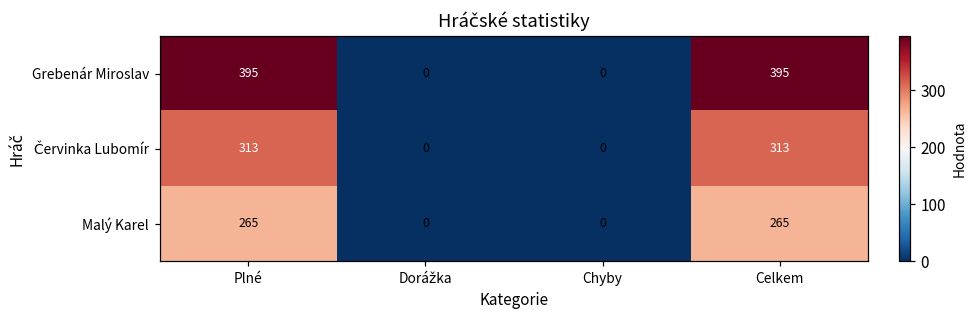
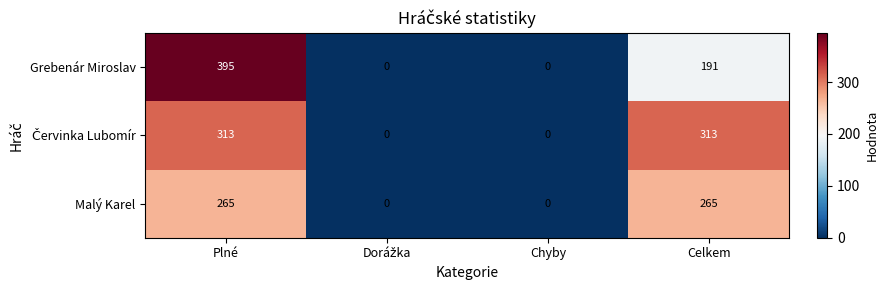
  {
    "Grebenár Miroslav": {
      "Plné": 395,
      "Dorážka": 0,
      "Chyby": 0,
-     "Celkem": 395
+     "Celkem": 191
    },
    "Červinka Lubomír": {
      "Plné": 313,
      "Dorážka": 0,
      "Chyby": 0,
      "Celkem": 313
    },
    "Malý Karel": {
      "Plné": 265,
      "Dorážka": 0,
      "Chyby": 0,
      "Celkem": 265
    }
  }
